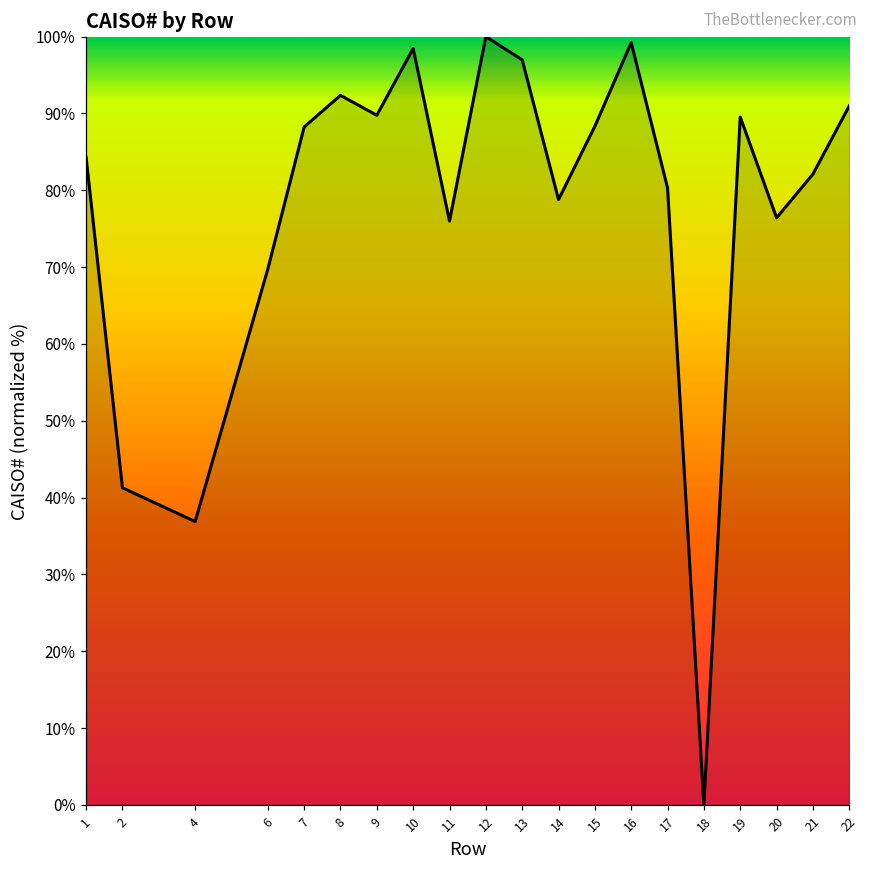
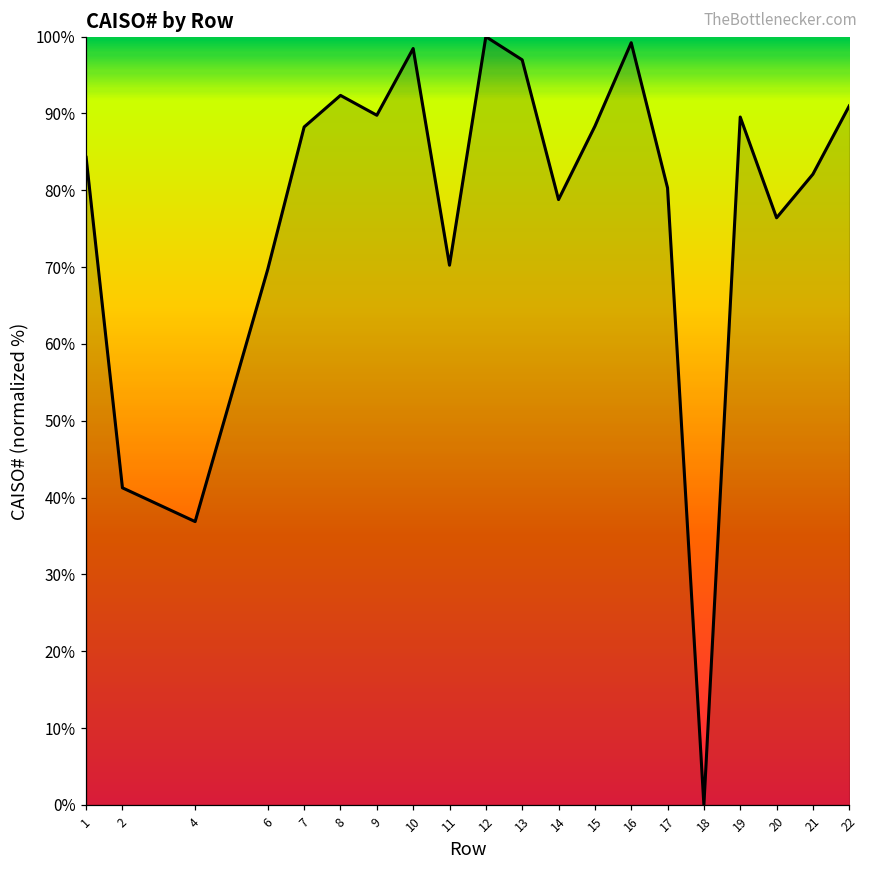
  {
    "1": "84%",
    "2": "41%",
    "4": "37%",
    "6": "70%",
    "7": "88%",
    "8": "92%",
    "9": "90%",
    "10": "98%",
-   "11": "76%",
+   "11": "70%",
    "12": "100%",
    "13": "97%",
    "14": "79%",
    "15": "88%",
    "16": "99%",
    "17": "80%",
    "18": "0%",
    "19": "90%",
    "20": "76%",
    "21": "82%",
    "22": "91%"
  }
